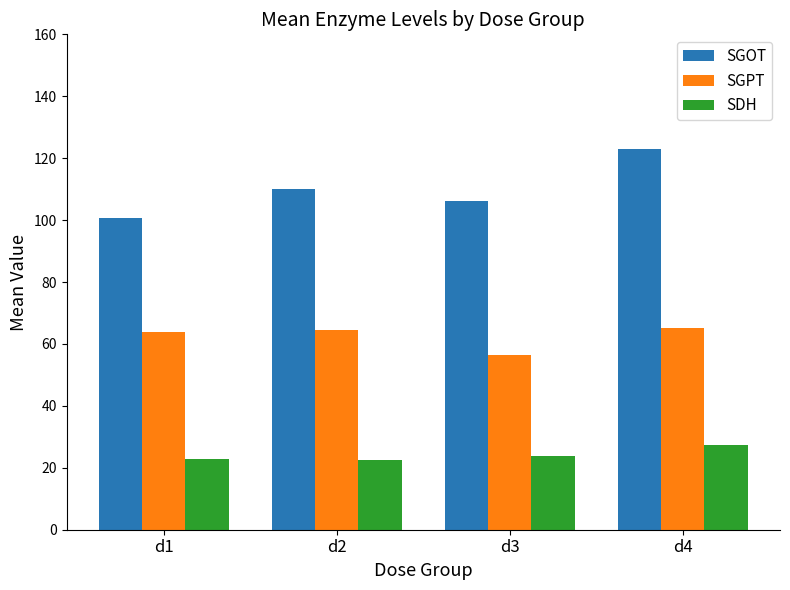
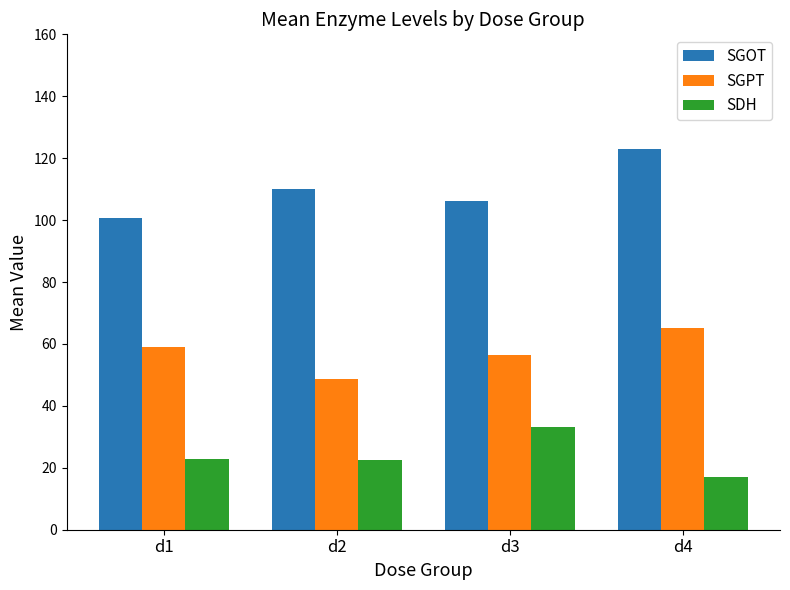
  {
    "SGOT": {
      "d1": 101,
      "d2": 110,
      "d3": 106,
      "d4": 123
    },
    "SGPT": {
-     "d1": 64,
-     "d2": 65,
+     "d1": 59,
+     "d2": 49,
      "d3": 56,
      "d4": 65
    },
    "SDH": {
      "d1": 23,
      "d2": 22,
-     "d3": 24,
-     "d4": 27
+     "d3": 33,
+     "d4": 17
    }
  }
